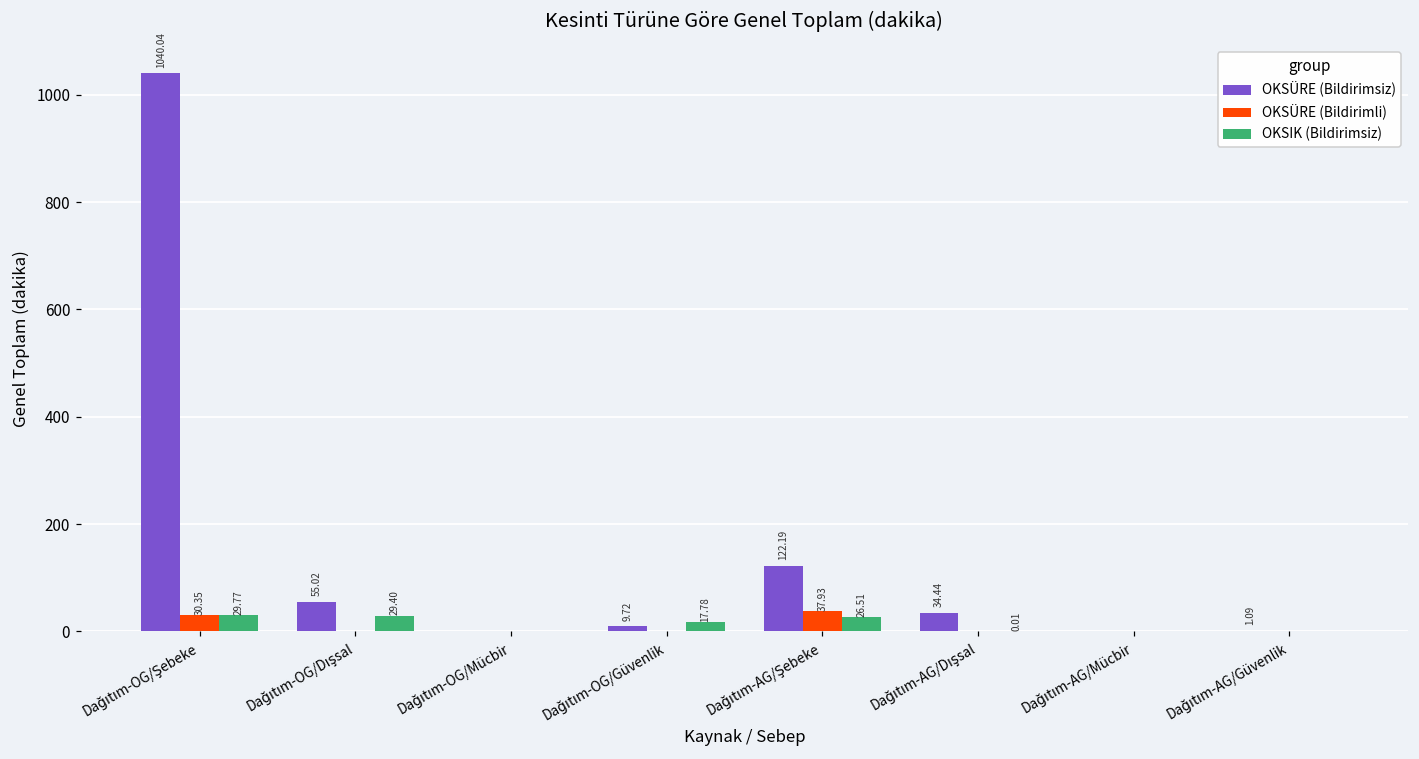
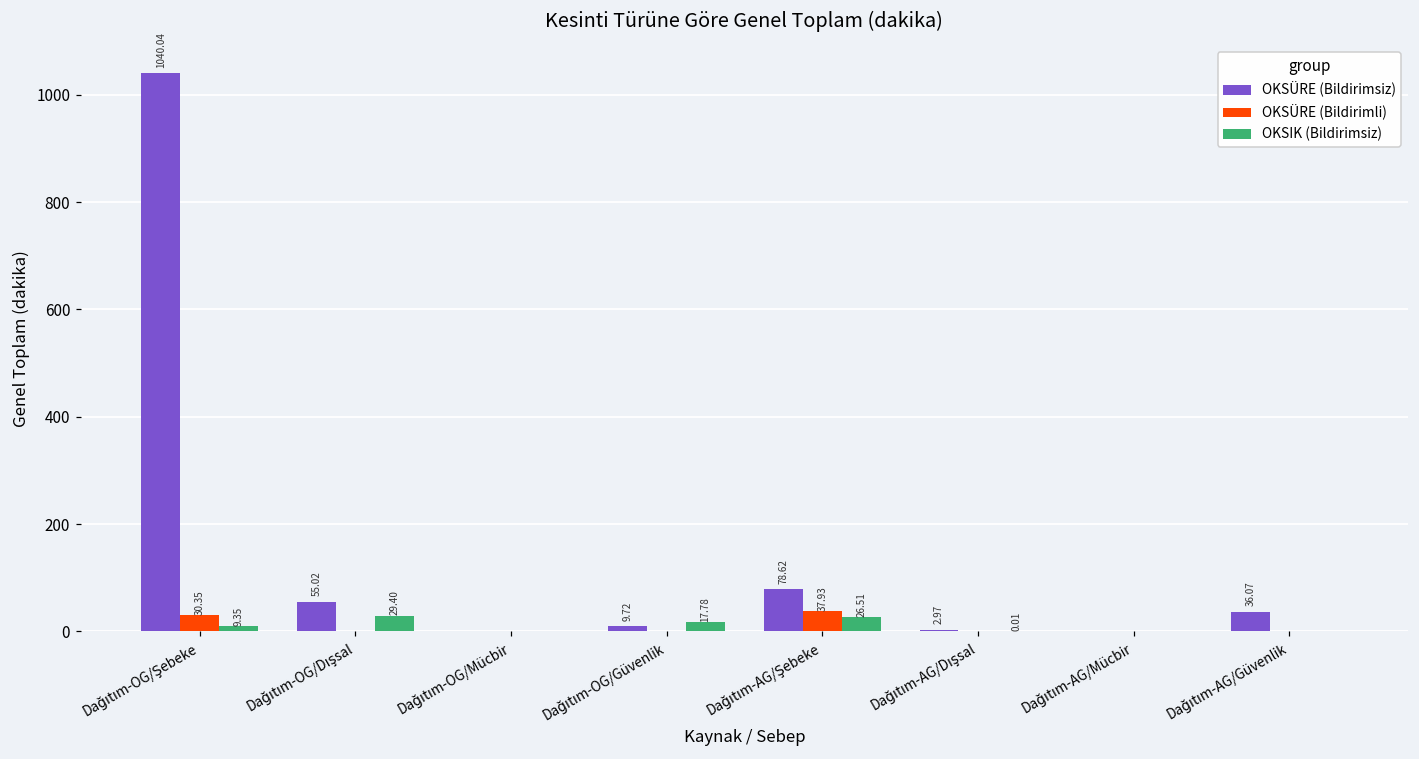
  {
    "OKSÜRE (Bildirimsiz)": {
      "Dağıtım-OG/Şebeke": 1040.04,
      "Dağıtım-OG/Dışsal": 55.02,
      "Dağıtım-OG/Güvenlik": 9.72,
-     "Dağıtım-AG/Şebeke": 122.19,
-     "Dağıtım-AG/Dışsal": 34.44,
-     "Dağıtım-AG/Güvenlik": 1.09
+     "Dağıtım-AG/Şebeke": 78.62,
+     "Dağıtım-AG/Dışsal": 2.97,
+     "Dağıtım-AG/Güvenlik": 36.07
    },
    "OKSÜRE (Bildirimli)": {
      "Dağıtım-OG/Şebeke": 30.35,
      "Dağıtım-AG/Şebeke": 37.93
    },
    "OKSIK (Bildirimsiz)": {
-     "Dağıtım-OG/Şebeke": 29.77,
+     "Dağıtım-OG/Şebeke": 9.35,
      "Dağıtım-OG/Dışsal": 29.40,
      "Dağıtım-OG/Güvenlik": 17.78,
      "Dağıtım-AG/Şebeke": 26.51,
      "Dağıtım-AG/Dışsal": 0.01
    }
  }
